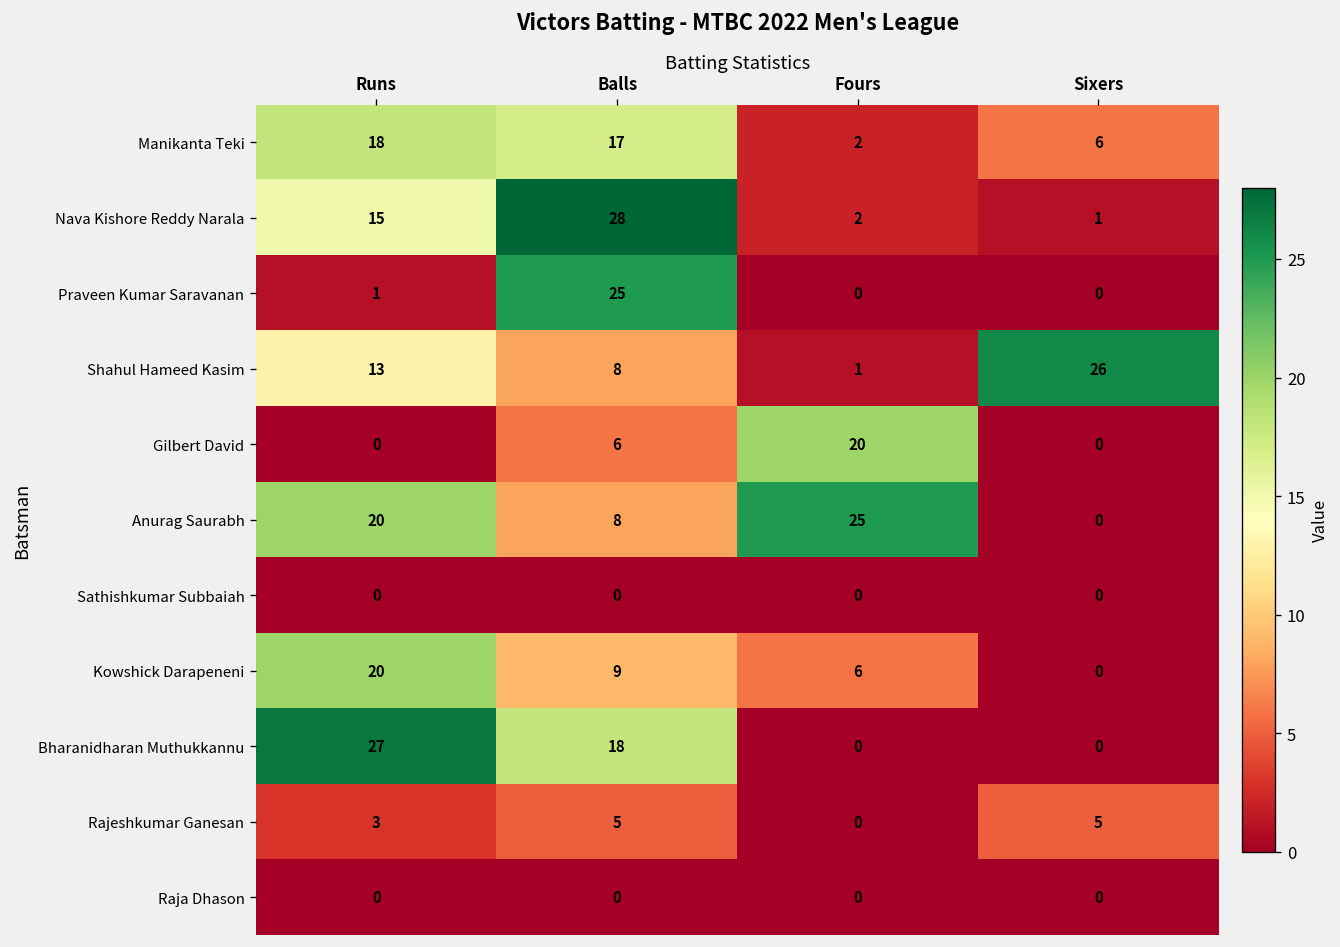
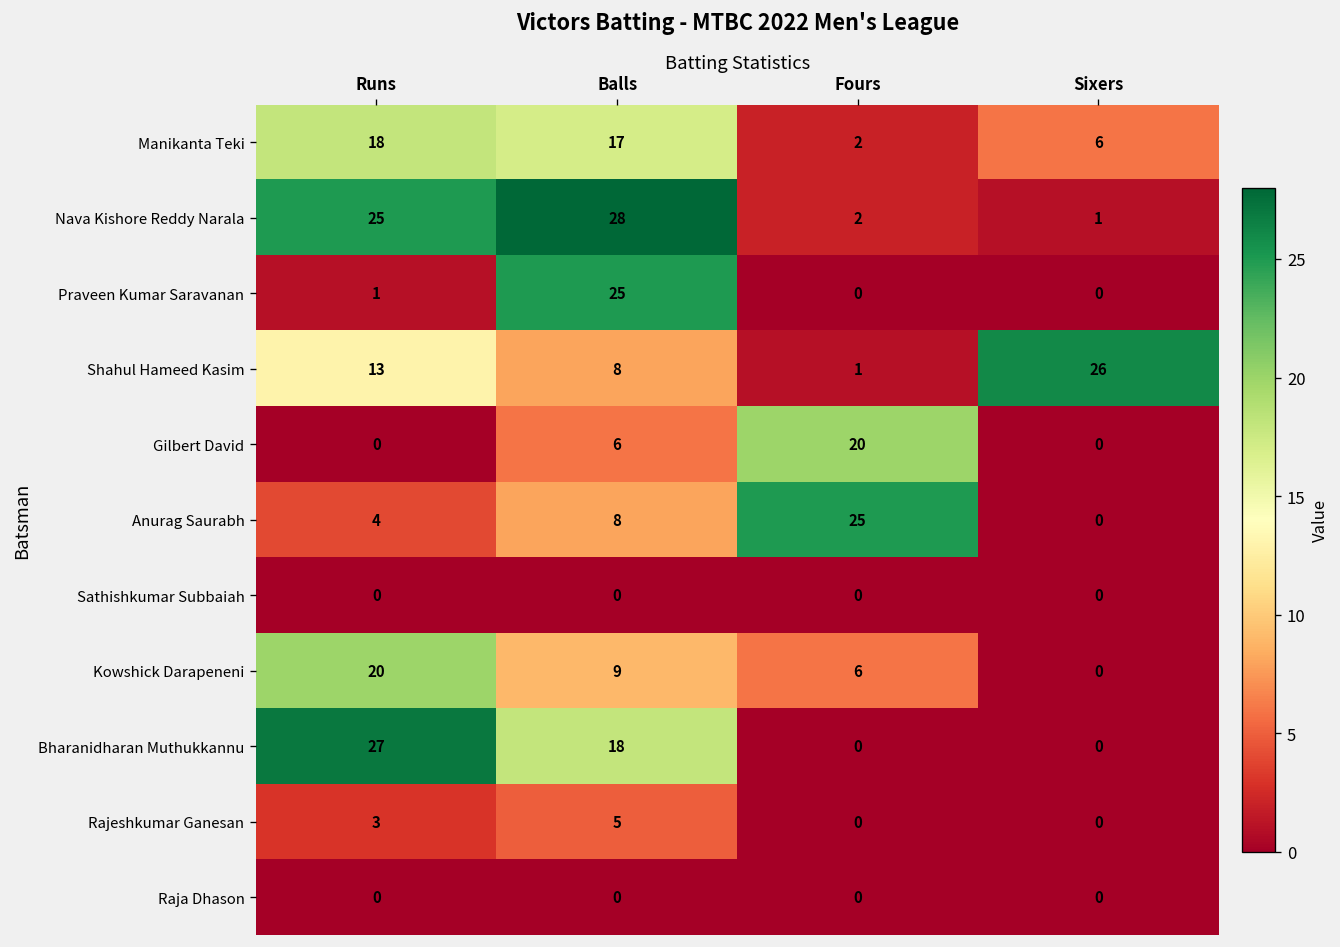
  {
    "Manikanta Teki": {
      "Runs": 18,
      "Balls": 17,
      "Fours": 2,
      "Sixers": 6
    },
    "Nava Kishore Reddy Narala": {
-     "Runs": 15,
+     "Runs": 25,
      "Balls": 28,
      "Fours": 2,
      "Sixers": 1
    },
    "Praveen Kumar Saravanan": {
      "Runs": 1,
      "Balls": 25,
      "Fours": 0,
      "Sixers": 0
    },
    "Shahul Hameed Kasim": {
      "Runs": 13,
      "Balls": 8,
      "Fours": 1,
      "Sixers": 26
    },
    "Gilbert David": {
      "Runs": 0,
      "Balls": 6,
      "Fours": 20,
      "Sixers": 0
    },
    "Anurag Saurabh": {
-     "Runs": 20,
+     "Runs": 4,
      "Balls": 8,
      "Fours": 25,
      "Sixers": 0
    },
    "Sathishkumar Subbaiah": {
      "Runs": 0,
      "Balls": 0,
      "Fours": 0,
      "Sixers": 0
    },
    "Kowshick Darapeneni": {
      "Runs": 20,
      "Balls": 9,
      "Fours": 6,
      "Sixers": 0
    },
    "Bharanidharan Muthukkannu": {
      "Runs": 27,
      "Balls": 18,
      "Fours": 0,
      "Sixers": 0
    },
    "Rajeshkumar Ganesan": {
      "Runs": 3,
      "Balls": 5,
      "Fours": 0,
-     "Sixers": 5
+     "Sixers": 0
    },
    "Raja Dhason": {
      "Runs": 0,
      "Balls": 0,
      "Fours": 0,
      "Sixers": 0
    }
  }
